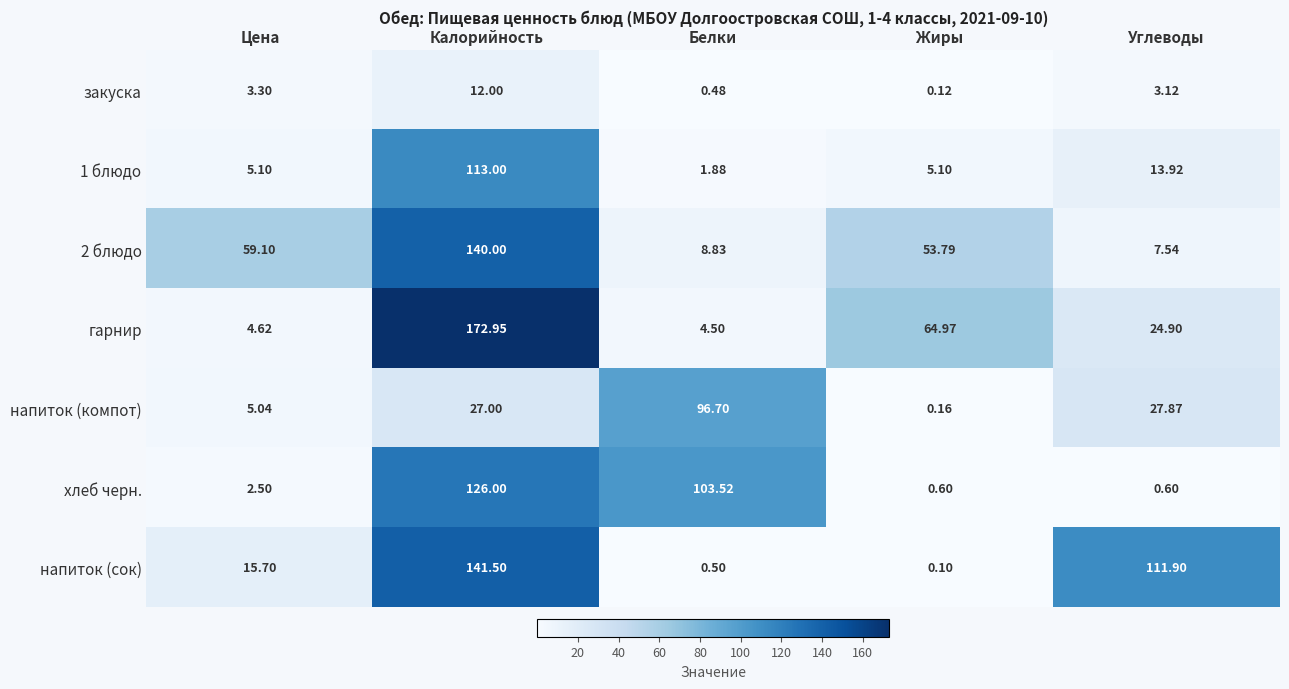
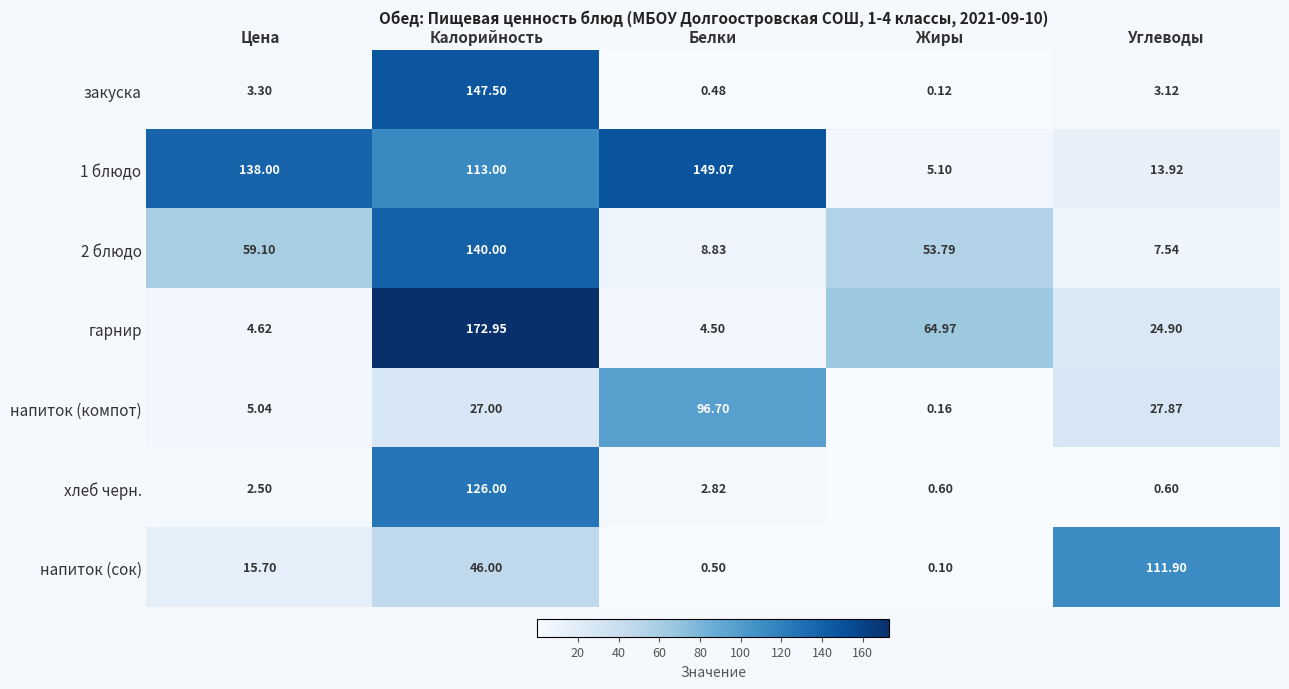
  {
    "закуска": {
      "Цена": 3.30,
-     "Калорийность": 12.00,
+     "Калорийность": 147.50,
      "Белки": 0.48,
      "Жиры": 0.12,
      "Углеводы": 3.12
    },
    "1 блюдо": {
-     "Цена": 5.10,
+     "Цена": 138.00,
      "Калорийность": 113.00,
-     "Белки": 1.88,
+     "Белки": 149.07,
      "Жиры": 5.10,
      "Углеводы": 13.92
    },
    "2 блюдо": {
      "Цена": 59.10,
      "Калорийность": 140.00,
      "Белки": 8.83,
      "Жиры": 53.79,
      "Углеводы": 7.54
    },
    "гарнир": {
      "Цена": 4.62,
      "Калорийность": 172.95,
      "Белки": 4.50,
      "Жиры": 64.97,
      "Углеводы": 24.90
    },
    "напиток (компот)": {
      "Цена": 5.04,
      "Калорийность": 27.00,
      "Белки": 96.70,
      "Жиры": 0.16,
      "Углеводы": 27.87
    },
    "хлеб черн.": {
      "Цена": 2.50,
      "Калорийность": 126.00,
-     "Белки": 103.52,
+     "Белки": 2.82,
      "Жиры": 0.60,
      "Углеводы": 0.60
    },
    "напиток (сок)": {
      "Цена": 15.70,
-     "Калорийность": 141.50,
+     "Калорийность": 46.00,
      "Белки": 0.50,
      "Жиры": 0.10,
      "Углеводы": 111.90
    }
  }
